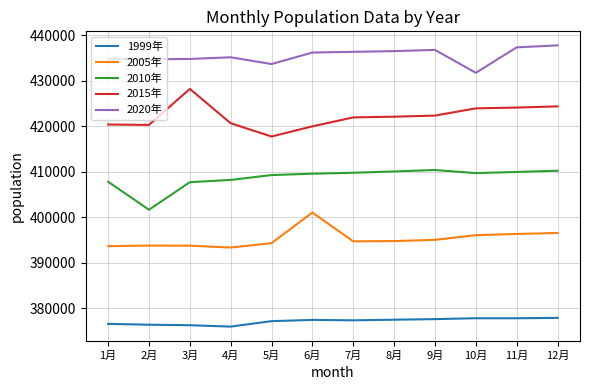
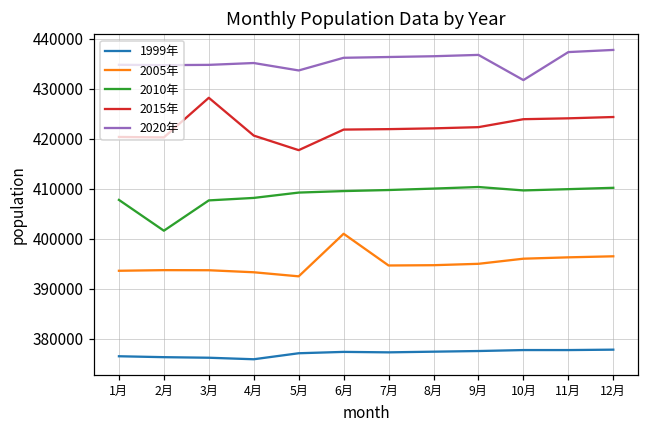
  {
    "1999年": {
      "1月": 377000,
      "2月": 376000,
      "3月": 376000,
      "4月": 376000,
      "5月": 377000,
      "6月": 377000,
      "7月": 377000,
      "8月": 377000,
      "9月": 378000,
      "10月": 378000,
      "11月": 378000,
      "12月": 378000
    },
    "2005年": {
      "1月": 394000,
      "2月": 394000,
      "3月": 394000,
      "4月": 393000,
-     "5月": 394000,
+     "5月": 392000,
      "6月": 401000,
      "7月": 395000,
      "8月": 395000,
      "9月": 395000,
      "10月": 396000,
      "11月": 396000,
      "12月": 396000
    },
    "2010年": {
      "1月": 408000,
      "2月": 402000,
      "3月": 408000,
      "4月": 408000,
      "5月": 409000,
      "6月": 410000,
      "7月": 410000,
      "8月": 410000,
      "9月": 410000,
      "10月": 410000,
      "11月": 410000,
      "12月": 410000
    },
    "2015年": {
      "1月": 420000,
      "2月": 420000,
      "3月": 428000,
      "4月": 421000,
      "5月": 418000,
-     "6月": 420000,
+     "6月": 422000,
      "7月": 422000,
      "8月": 422000,
      "9月": 422000,
      "10月": 424000,
      "11月": 424000,
      "12月": 424000
    },
    "2020年": {
      "3月": 435000,
      "4月": 435000,
      "5月": 434000,
      "6月": 436000,
      "7月": 436000,
      "8月": 436000,
      "9月": 437000,
      "10月": 432000,
      "11月": 437000,
      "12月": 438000
    }
  }
